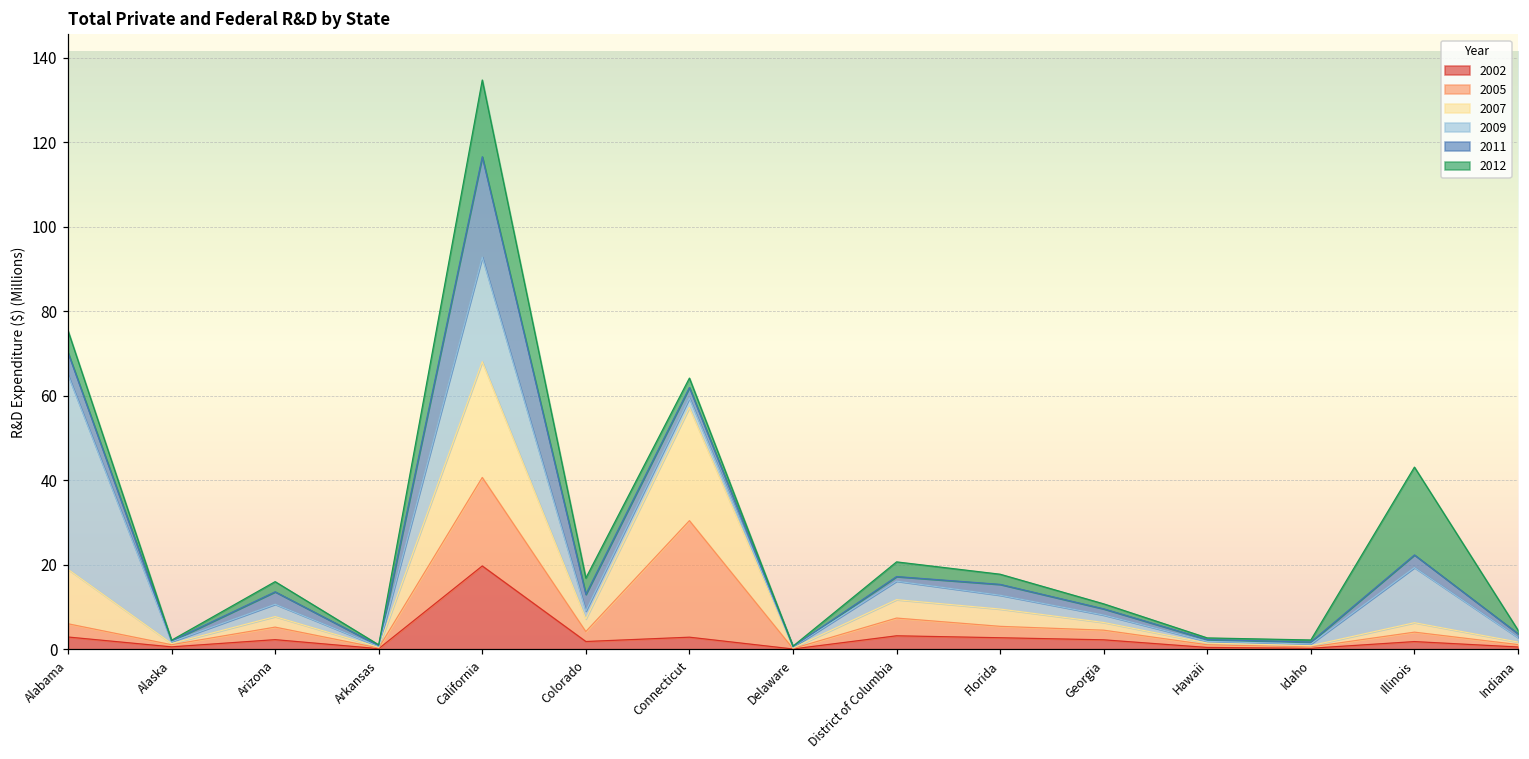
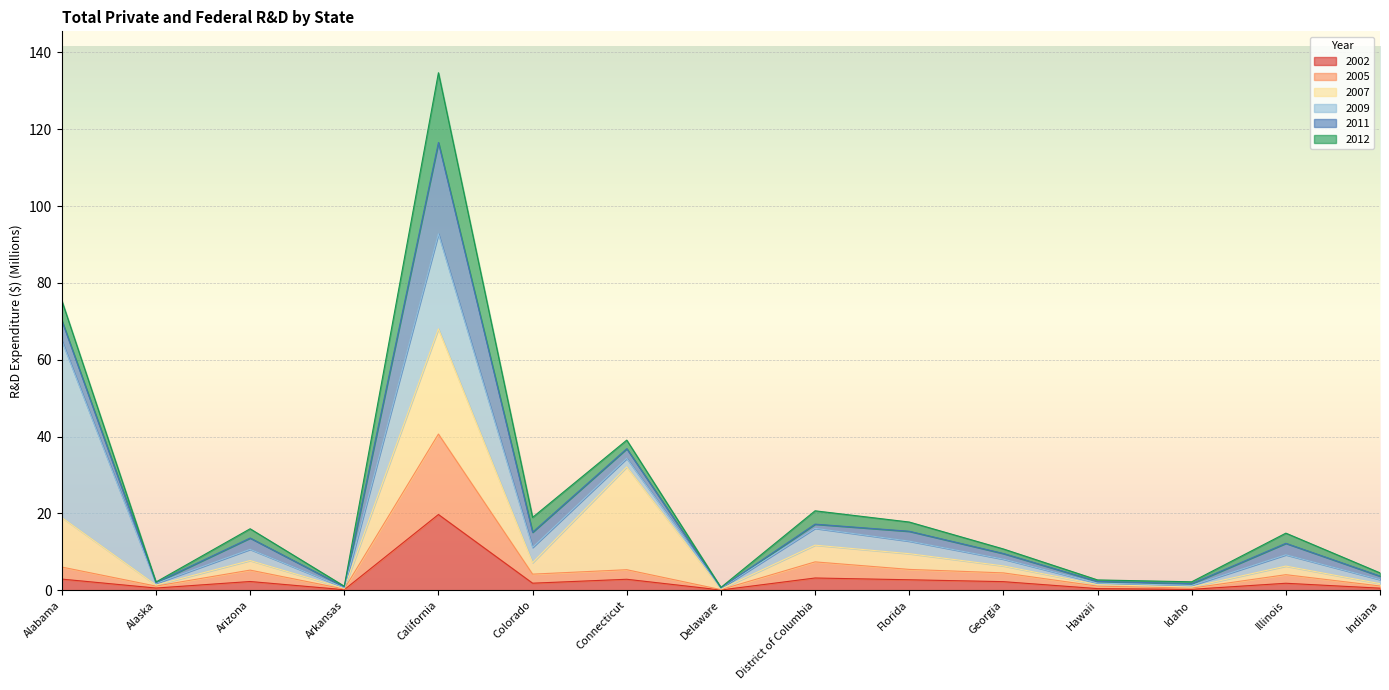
  {
    "2002": {
      "Alabama": 3,
      "Arizona": 2,
      "California": 20,
      "Colorado": 2,
      "Connecticut": 3,
      "District of Columbia": 3,
      "Florida": 3,
      "Georgia": 2,
      "Illinois": 2
    },
    "2005": {
      "Alabama": 3,
      "Arizona": 3,
      "California": 21,
      "Colorado": 2,
-     "Connecticut": 28,
+     "Connecticut": 2,
      "District of Columbia": 4,
      "Florida": 3,
      "Georgia": 2,
      "Illinois": 2
    },
    "2007": {
      "Alabama": 13,
      "Arizona": 2,
      "California": 27,
      "Colorado": 3,
      "Connecticut": 27,
      "District of Columbia": 4,
      "Florida": 4,
      "Georgia": 2,
      "Illinois": 2
    },
    "2009": {
      "Alabama": 46,
      "Arizona": 3,
      "California": 25,
-     "Colorado": 2,
+     "Colorado": 4,
      "Connecticut": 2,
      "District of Columbia": 4,
      "Florida": 3,
      "Georgia": 2,
-     "Illinois": 13,
+     "Illinois": 3,
      "Indiana": 1
    },
    "2011": {
      "Alabama": 5,
      "Arizona": 3,
      "California": 24,
      "Colorado": 4,
      "Connecticut": 3,
      "District of Columbia": 1,
      "Florida": 3,
      "Georgia": 1,
      "Illinois": 3,
      "Indiana": 1
    },
    "2012": {
      "Alabama": 5,
      "Arizona": 2,
      "California": 18,
      "Colorado": 4,
      "Connecticut": 2,
      "District of Columbia": 3,
      "Florida": 2,
      "Georgia": 1,
-     "Illinois": 21,
+     "Illinois": 3,
      "Indiana": 1
    }
  }
